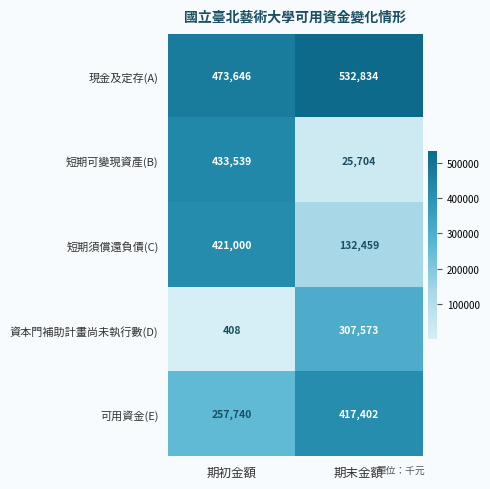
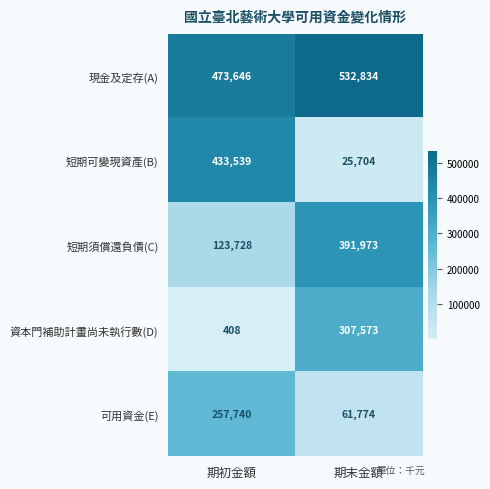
  {
    "現金及定存(A)": {
      "期初金額": "473,646",
      "期末金額": "532,834"
    },
    "短期可變現資產(B)": {
      "期初金額": "433,539",
      "期末金額": "25,704"
    },
    "短期須償還負債(C)": {
-     "期初金額": "421,000",
-     "期末金額": "132,459"
+     "期初金額": "123,728",
+     "期末金額": "391,973"
    },
    "資本門補助計畫尚未執行數(D)": {
      "期初金額": "408",
      "期末金額": "307,573"
    },
    "可用資金(E)": {
      "期初金額": "257,740",
-     "期末金額": "417,402"
+     "期末金額": "61,774"
    }
  }
